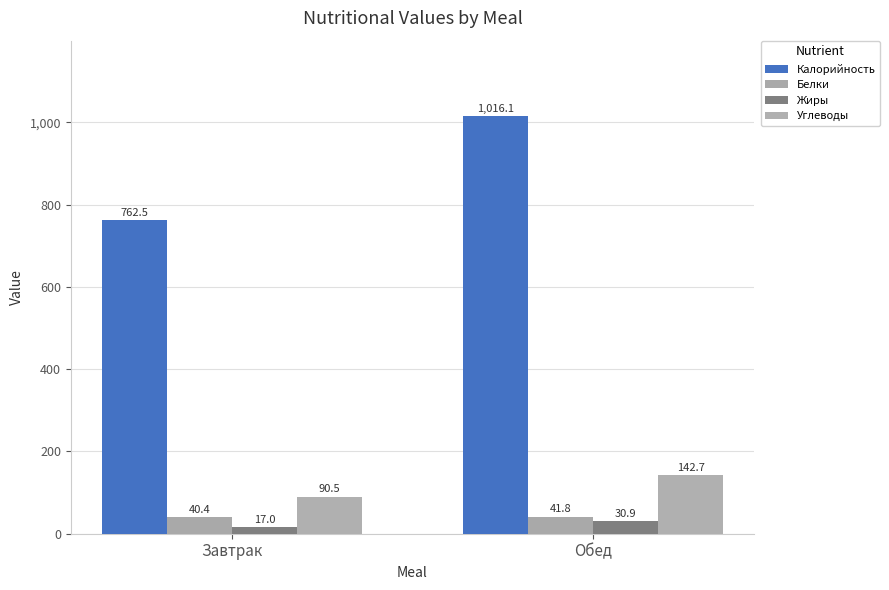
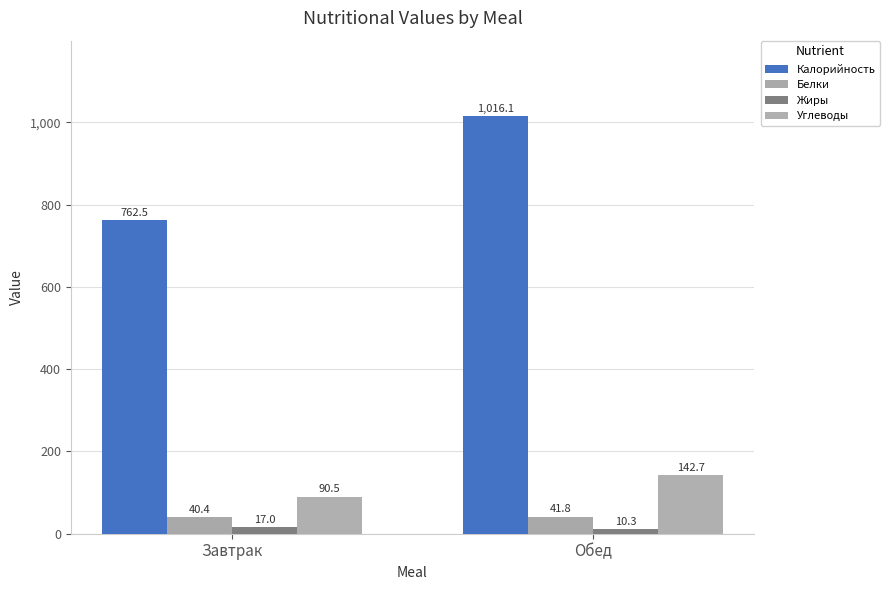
  {
    "Калорийность": {
      "Завтрак": "762.5",
      "Обед": "1,016.1"
    },
    "Жиры": {
      "Завтрак": "17.0",
-     "Обед": "30.9"
+     "Обед": "10.3"
    }
  }
